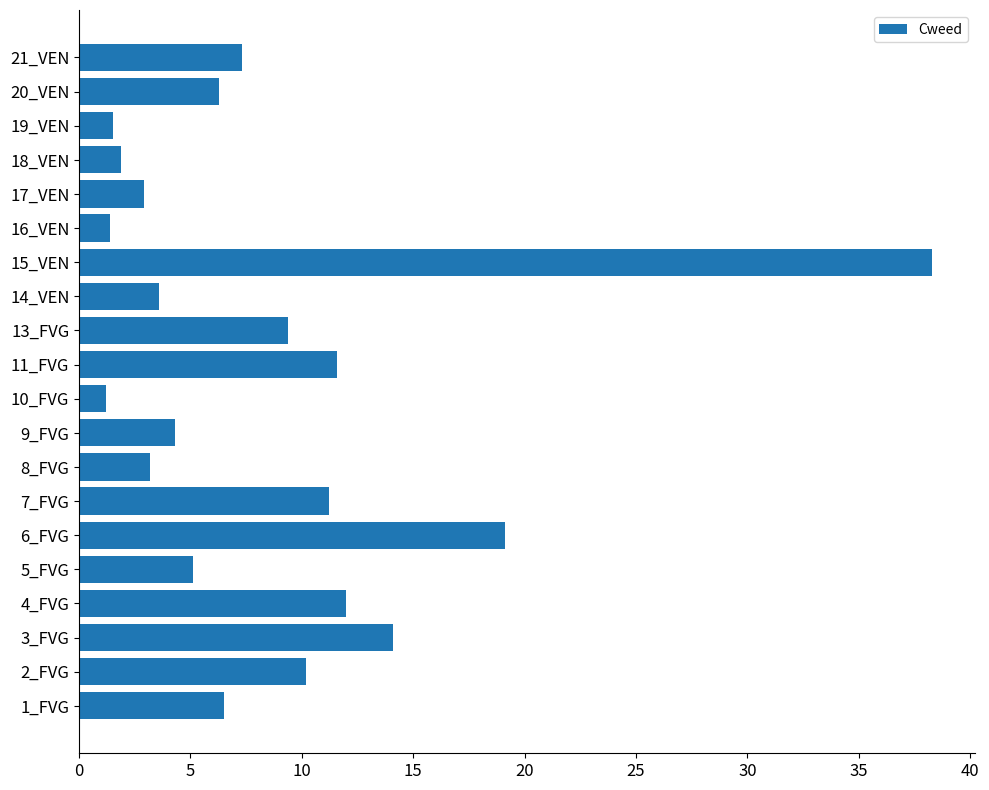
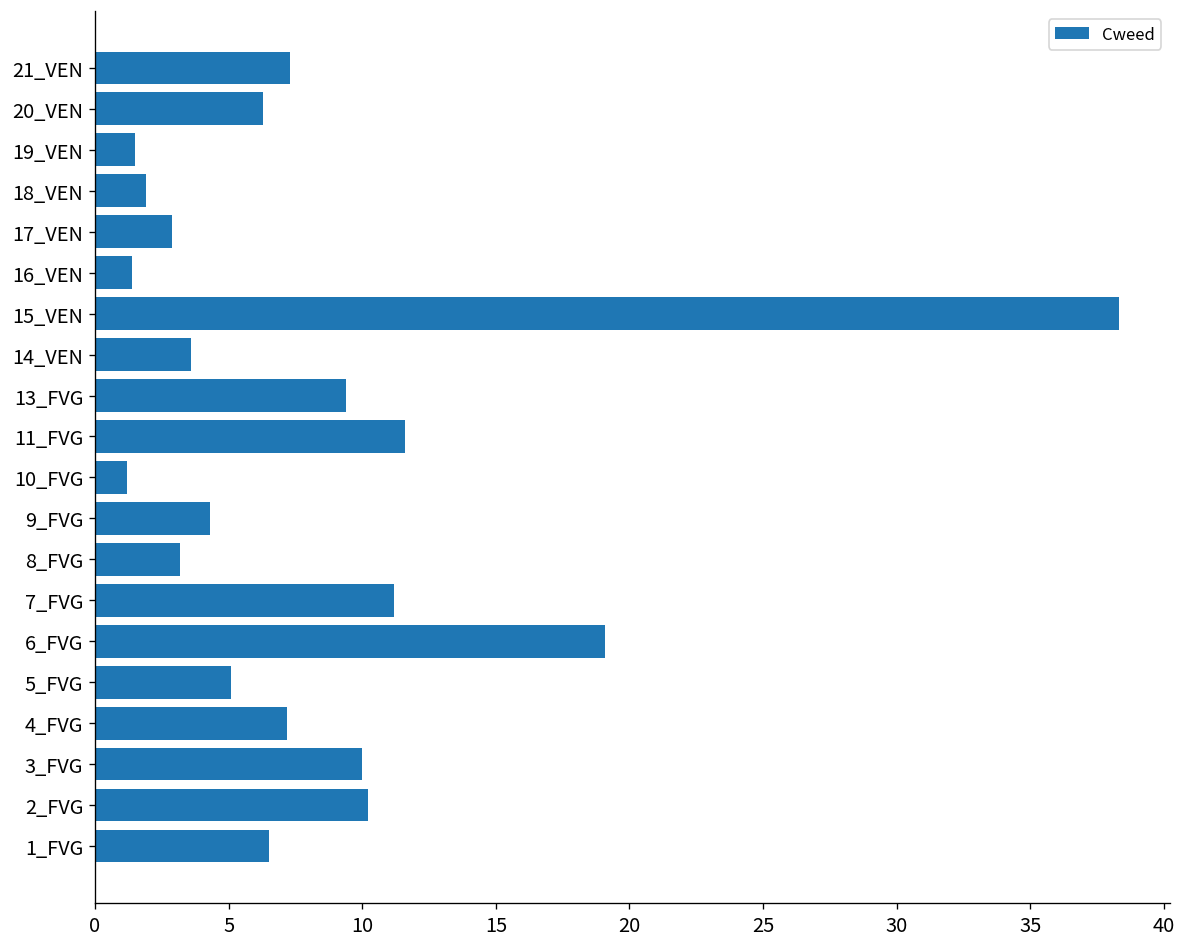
  {
    "21_VEN": 7.3,
    "20_VEN": 6.3,
    "19_VEN": 1.5,
    "18_VEN": 1.9,
    "17_VEN": 2.9,
    "16_VEN": 1.4,
    "15_VEN": 38.3,
    "14_VEN": 3.6,
    "13_FVG": 9.4,
    "11_FVG": 11.6,
    "10_FVG": 1.2,
    "9_FVG": 4.3,
    "8_FVG": 3.2,
    "7_FVG": 11.2,
    "6_FVG": 19.1,
    "5_FVG": 5.1,
-   "4_FVG": 12.0,
-   "3_FVG": 14.1,
+   "4_FVG": 7.2,
+   "3_FVG": 10.0,
    "2_FVG": 10.2,
    "1_FVG": 6.5
  }
